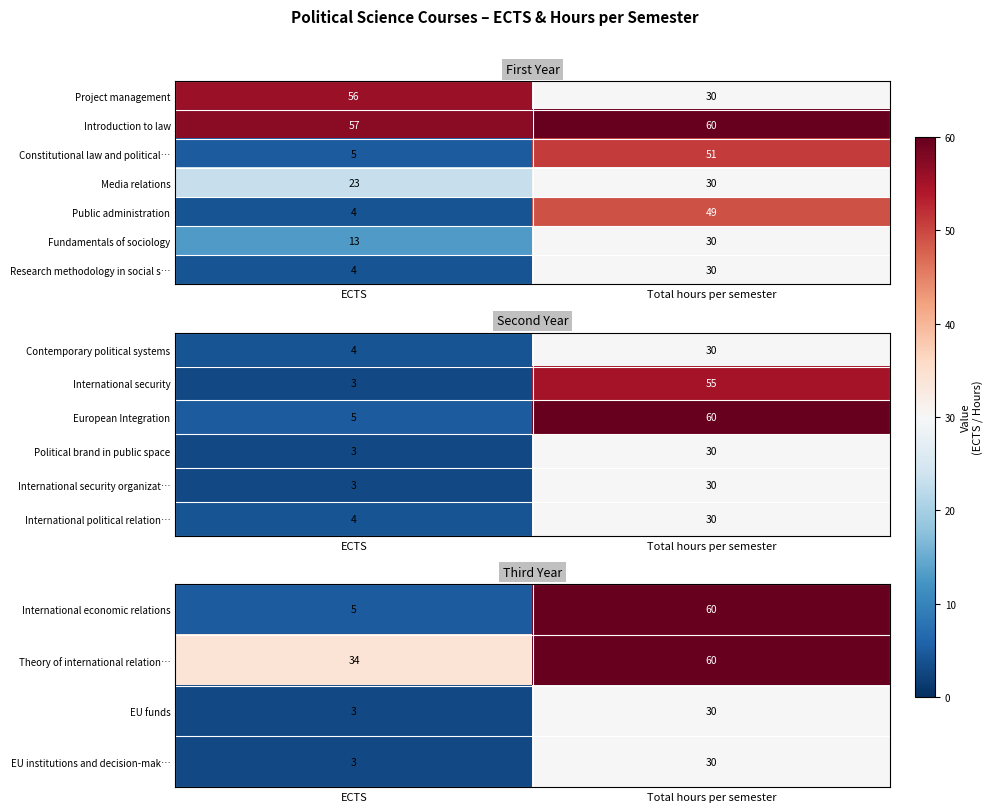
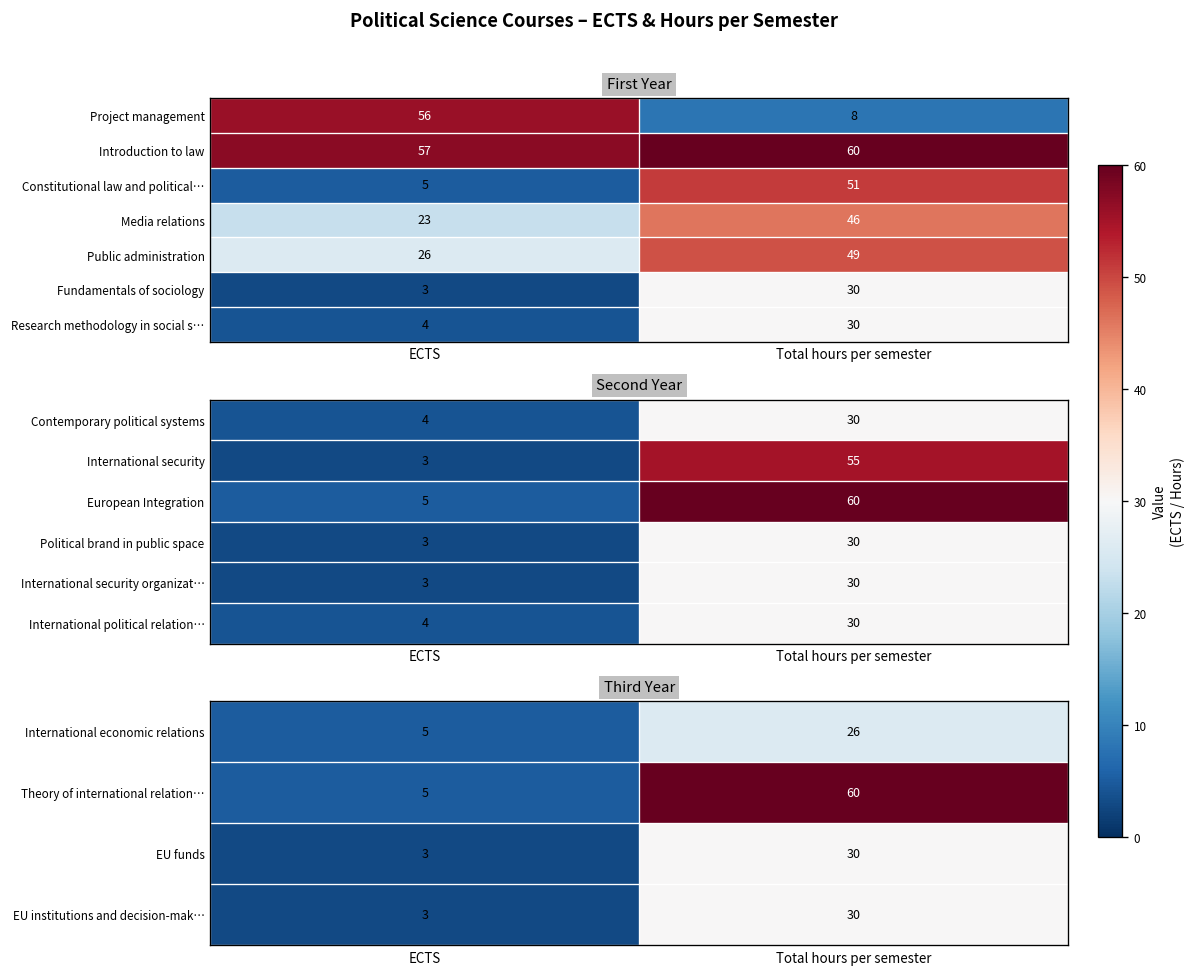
  {
    "First Year": {
      "Project management": {
        "ECTS": 56,
-       "Total hours per semester": 30
+       "Total hours per semester": 8
      },
      "Introduction to law": {
        "ECTS": 57,
        "Total hours per semester": 60
      },
      "Constitutional law and political…": {
        "ECTS": 5,
        "Total hours per semester": 51
      },
      "Media relations": {
        "ECTS": 23,
-       "Total hours per semester": 30
+       "Total hours per semester": 46
      },
      "Public administration": {
-       "ECTS": 4,
+       "ECTS": 26,
        "Total hours per semester": 49
      },
      "Fundamentals of sociology": {
-       "ECTS": 13,
+       "ECTS": 3,
        "Total hours per semester": 30
      },
      "Research methodology in social s…": {
        "ECTS": 4,
        "Total hours per semester": 30
      }
    },
    "Second Year": {
      "Contemporary political systems": {
        "ECTS": 4,
        "Total hours per semester": 30
      },
      "International security": {
        "ECTS": 3,
        "Total hours per semester": 55
      },
      "European Integration": {
        "ECTS": 5,
        "Total hours per semester": 60
      },
      "Political brand in public space": {
        "ECTS": 3,
        "Total hours per semester": 30
      },
      "International security organizat…": {
        "ECTS": 3,
        "Total hours per semester": 30
      },
      "International political relation…": {
        "ECTS": 4,
        "Total hours per semester": 30
      }
    },
    "Third Year": {
      "International economic relations": {
        "ECTS": 5,
-       "Total hours per semester": 60
+       "Total hours per semester": 26
      },
      "Theory of international relation…": {
-       "ECTS": 34,
+       "ECTS": 5,
        "Total hours per semester": 60
      },
      "EU funds": {
        "ECTS": 3,
        "Total hours per semester": 30
      },
      "EU institutions and decision-mak…": {
        "ECTS": 3,
        "Total hours per semester": 30
      }
    }
  }
